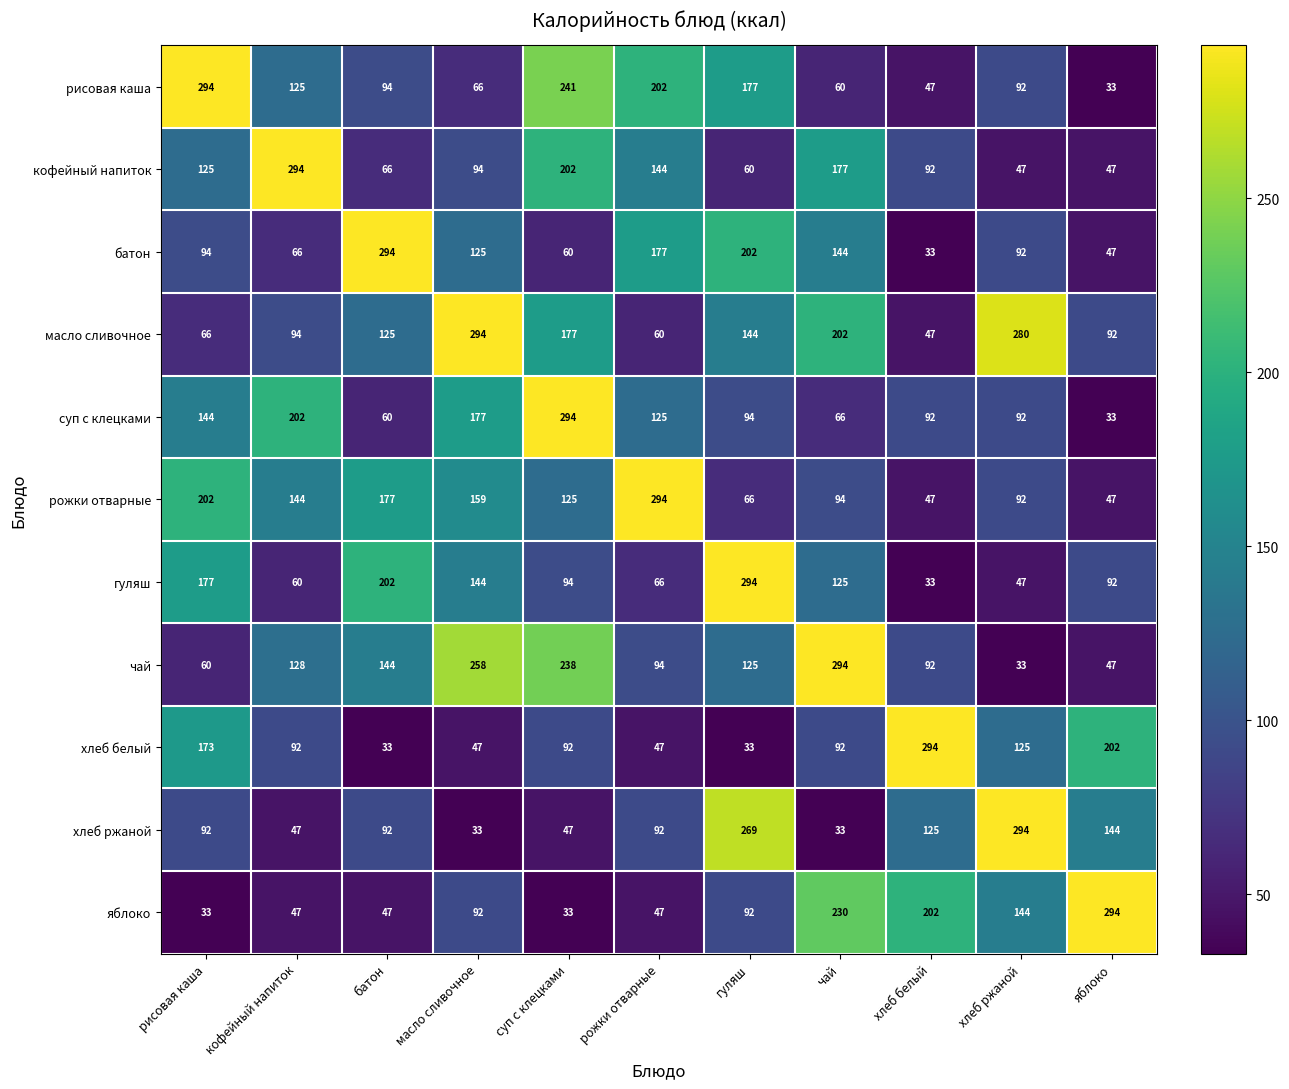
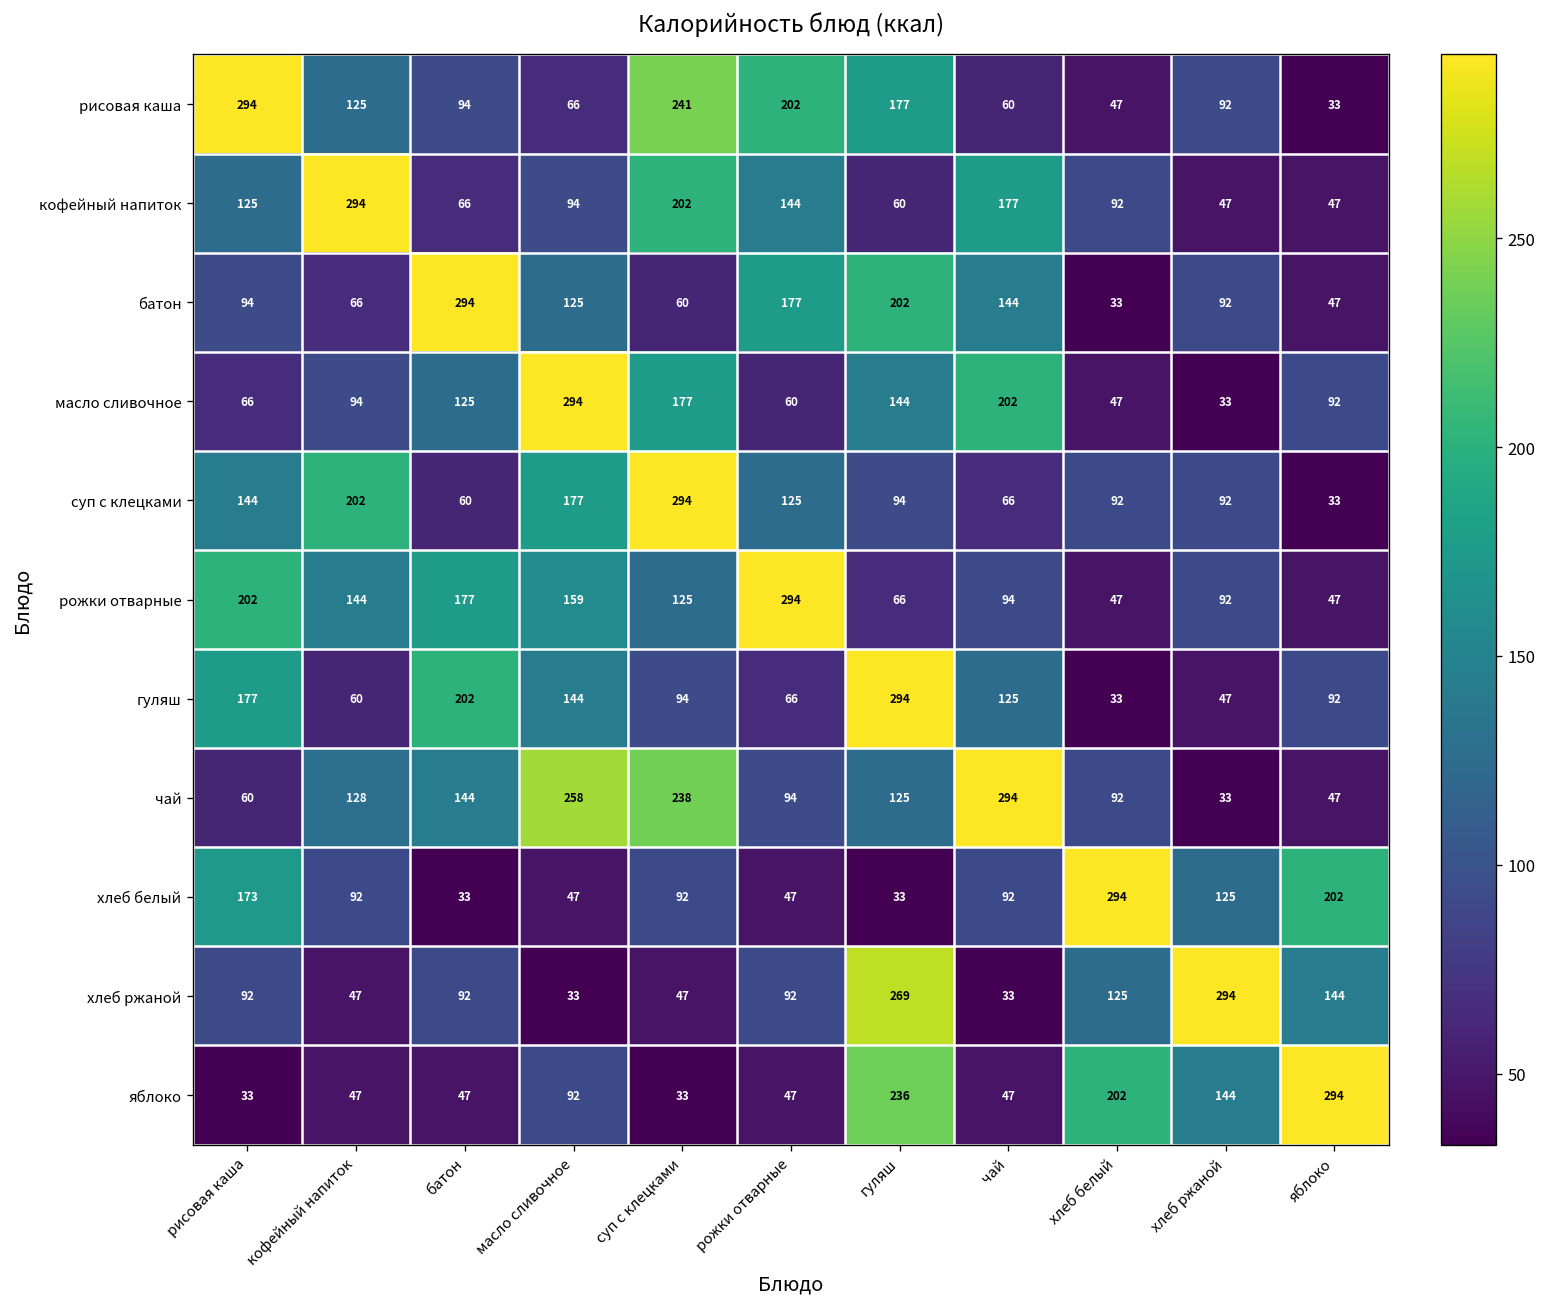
  {
    "рисовая каша": {
      "рисовая каша": 294,
      "кофейный напиток": 125,
      "батон": 94,
      "масло сливочное": 66,
      "суп с клецками": 241,
      "рожки отварные": 202,
      "гуляш": 177,
      "чай": 60,
      "хлеб белый": 47,
      "хлеб ржаной": 92,
      "яблоко": 33
    },
    "кофейный напиток": {
      "рисовая каша": 125,
      "кофейный напиток": 294,
      "батон": 66,
      "масло сливочное": 94,
      "суп с клецками": 202,
      "рожки отварные": 144,
      "гуляш": 60,
      "чай": 177,
      "хлеб белый": 92,
      "хлеб ржаной": 47,
      "яблоко": 47
    },
    "батон": {
      "рисовая каша": 94,
      "кофейный напиток": 66,
      "батон": 294,
      "масло сливочное": 125,
      "суп с клецками": 60,
      "рожки отварные": 177,
      "гуляш": 202,
      "чай": 144,
      "хлеб белый": 33,
      "хлеб ржаной": 92,
      "яблоко": 47
    },
    "масло сливочное": {
      "рисовая каша": 66,
      "кофейный напиток": 94,
      "батон": 125,
      "масло сливочное": 294,
      "суп с клецками": 177,
      "рожки отварные": 60,
      "гуляш": 144,
      "чай": 202,
      "хлеб белый": 47,
-     "хлеб ржаной": 280,
+     "хлеб ржаной": 33,
      "яблоко": 92
    },
    "суп с клецками": {
      "рисовая каша": 144,
      "кофейный напиток": 202,
      "батон": 60,
      "масло сливочное": 177,
      "суп с клецками": 294,
      "рожки отварные": 125,
      "гуляш": 94,
      "чай": 66,
      "хлеб белый": 92,
      "хлеб ржаной": 92,
      "яблоко": 33
    },
    "рожки отварные": {
      "рисовая каша": 202,
      "кофейный напиток": 144,
      "батон": 177,
      "масло сливочное": 159,
      "суп с клецками": 125,
      "рожки отварные": 294,
      "гуляш": 66,
      "чай": 94,
      "хлеб белый": 47,
      "хлеб ржаной": 92,
      "яблоко": 47
    },
    "гуляш": {
      "рисовая каша": 177,
      "кофейный напиток": 60,
      "батон": 202,
      "масло сливочное": 144,
      "суп с клецками": 94,
      "рожки отварные": 66,
      "гуляш": 294,
      "чай": 125,
      "хлеб белый": 33,
      "хлеб ржаной": 47,
      "яблоко": 92
    },
    "чай": {
      "рисовая каша": 60,
      "кофейный напиток": 128,
      "батон": 144,
      "масло сливочное": 258,
      "суп с клецками": 238,
      "рожки отварные": 94,
      "гуляш": 125,
      "чай": 294,
      "хлеб белый": 92,
      "хлеб ржаной": 33,
      "яблоко": 47
    },
    "хлеб белый": {
      "рисовая каша": 173,
      "кофейный напиток": 92,
      "батон": 33,
      "масло сливочное": 47,
      "суп с клецками": 92,
      "рожки отварные": 47,
      "гуляш": 33,
      "чай": 92,
      "хлеб белый": 294,
      "хлеб ржаной": 125,
      "яблоко": 202
    },
    "хлеб ржаной": {
      "рисовая каша": 92,
      "кофейный напиток": 47,
      "батон": 92,
      "масло сливочное": 33,
      "суп с клецками": 47,
      "рожки отварные": 92,
      "гуляш": 269,
      "чай": 33,
      "хлеб белый": 125,
      "хлеб ржаной": 294,
      "яблоко": 144
    },
    "яблоко": {
      "рисовая каша": 33,
      "кофейный напиток": 47,
      "батон": 47,
      "масло сливочное": 92,
      "суп с клецками": 33,
      "рожки отварные": 47,
-     "гуляш": 92,
-     "чай": 230,
+     "гуляш": 236,
+     "чай": 47,
      "хлеб белый": 202,
      "хлеб ржаной": 144,
      "яблоко": 294
    }
  }
